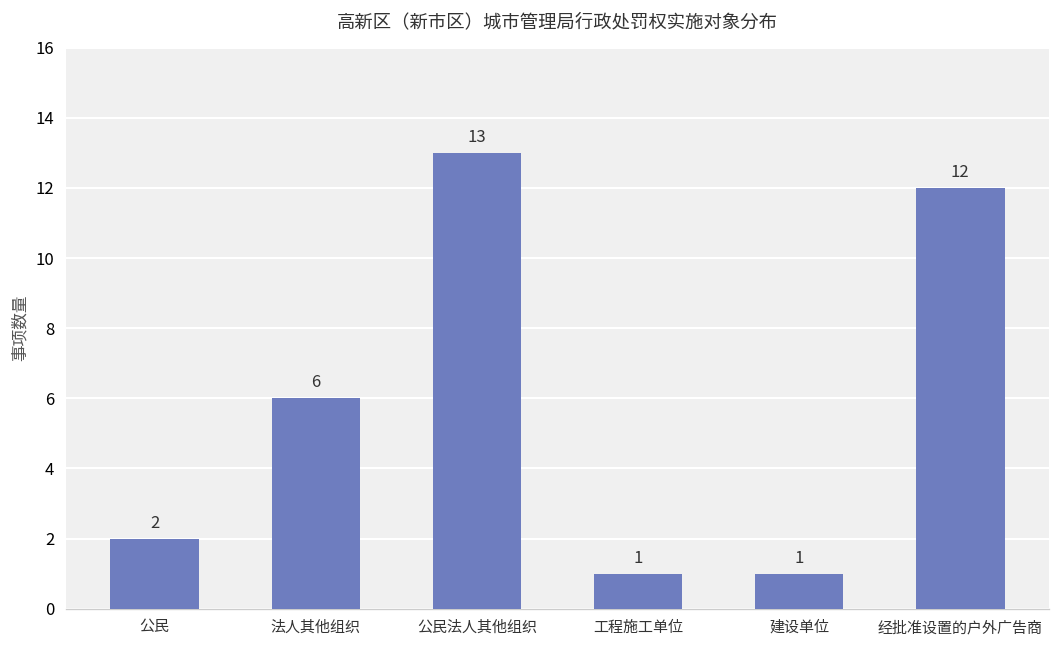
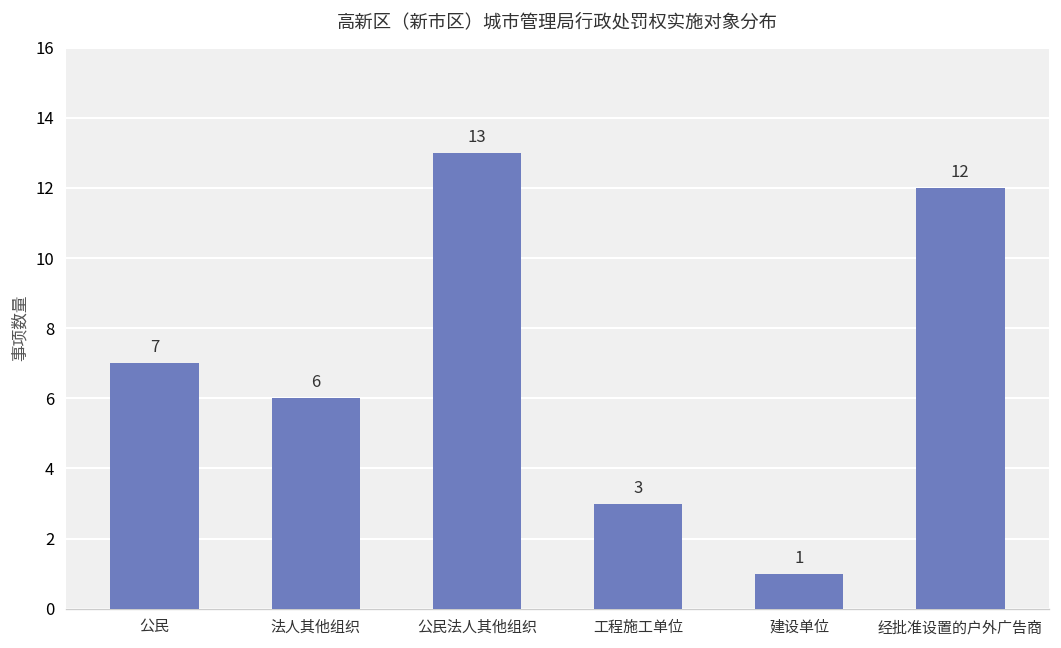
  {
-   "公民": 2,
+   "公民": 7,
    "法人其他组织": 6,
    "公民法人其他组织": 13,
-   "工程施工单位": 1,
+   "工程施工单位": 3,
    "建设单位": 1,
    "经批准设置的户外广告商": 12
  }
